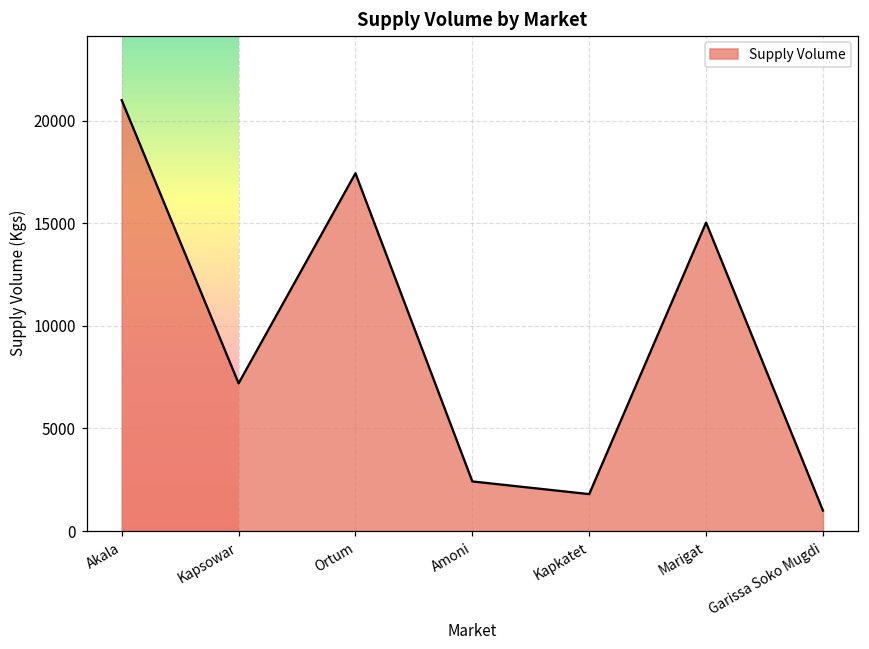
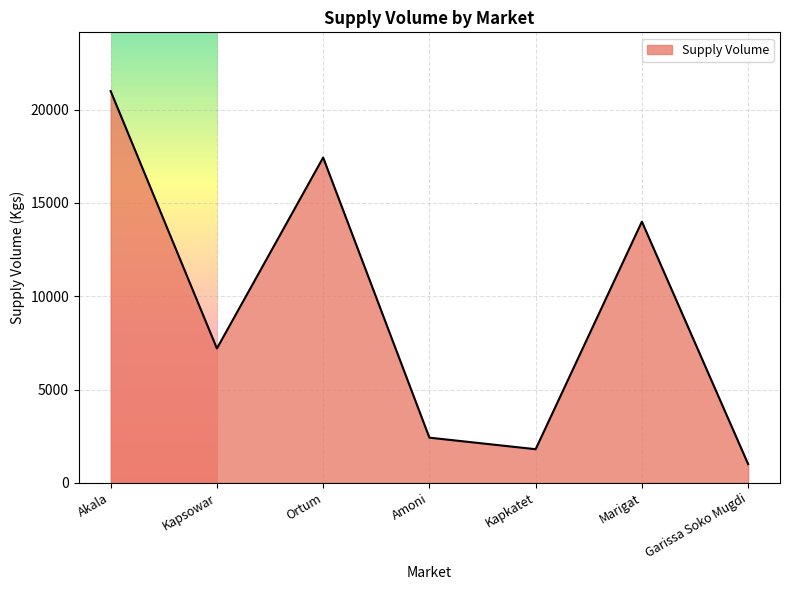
  {
    "Akala": 21000,
    "Kapsowar": 7200,
    "Ortum": 17400,
    "Amoni": 2400,
    "Kapkatet": 1800,
-   "Marigat": 15000,
+   "Marigat": 14000,
    "Garissa Soko Mugdi": 1000
  }
